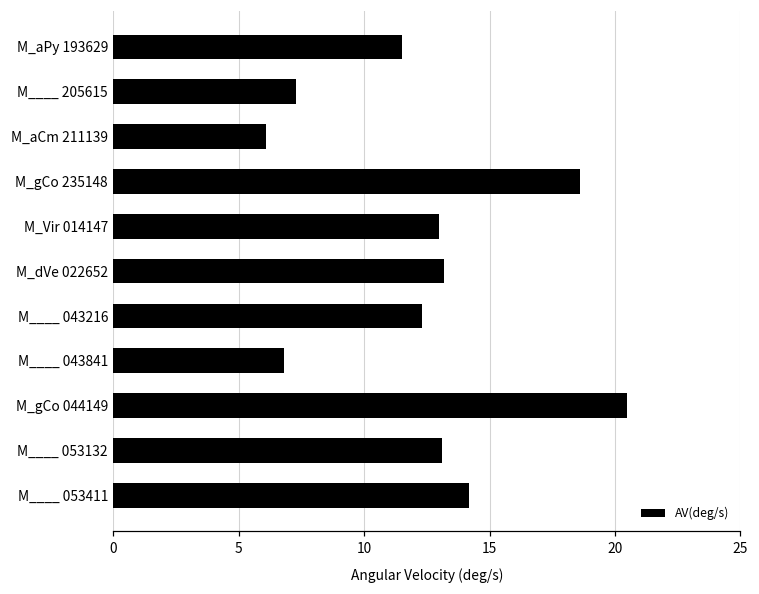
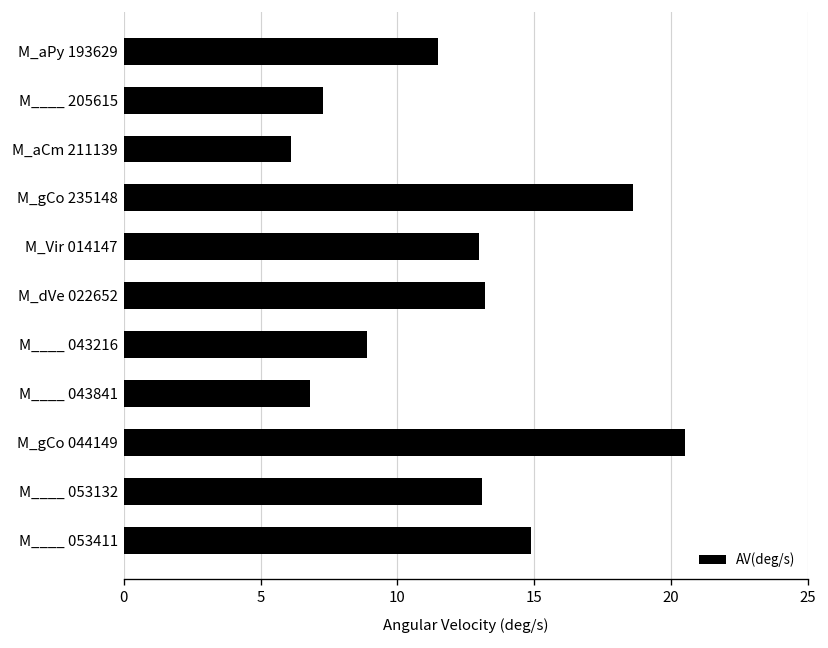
  {
    "M_aPy 193629": 11.5,
    "M____ 205615": 7.3,
    "M_aCm 211139": 6.1,
    "M_gCo 235148": 18.6,
    "M_Vir 014147": 13.0,
    "M_dVe 022652": 13.2,
-   "M____ 043216": 12.3,
+   "M____ 043216": 8.9,
    "M____ 043841": 6.8,
    "M_gCo 044149": 20.5,
    "M____ 053132": 13.1,
-   "M____ 053411": 14.2
+   "M____ 053411": 14.9
  }
